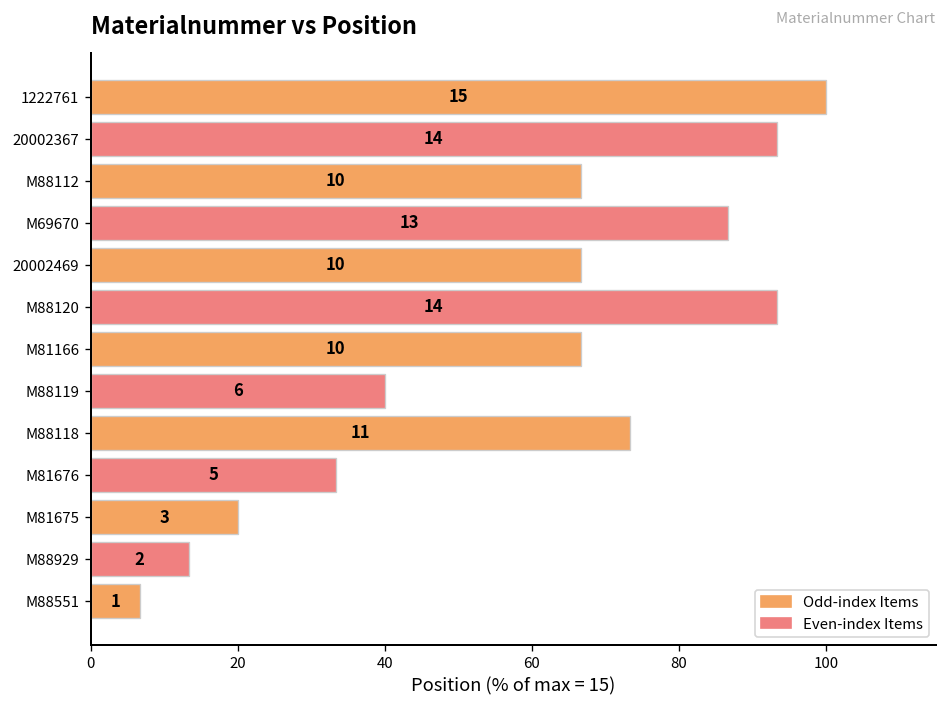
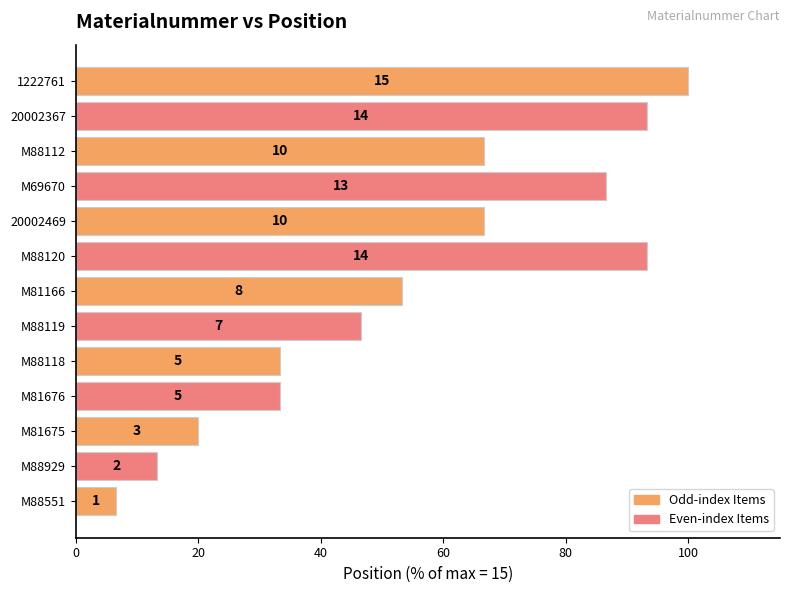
  {
-   "M81166": 10,
-   "M88119": 6,
-   "M88118": 11
+   "M81166": 8,
+   "M88119": 7,
+   "M88118": 5
  }
